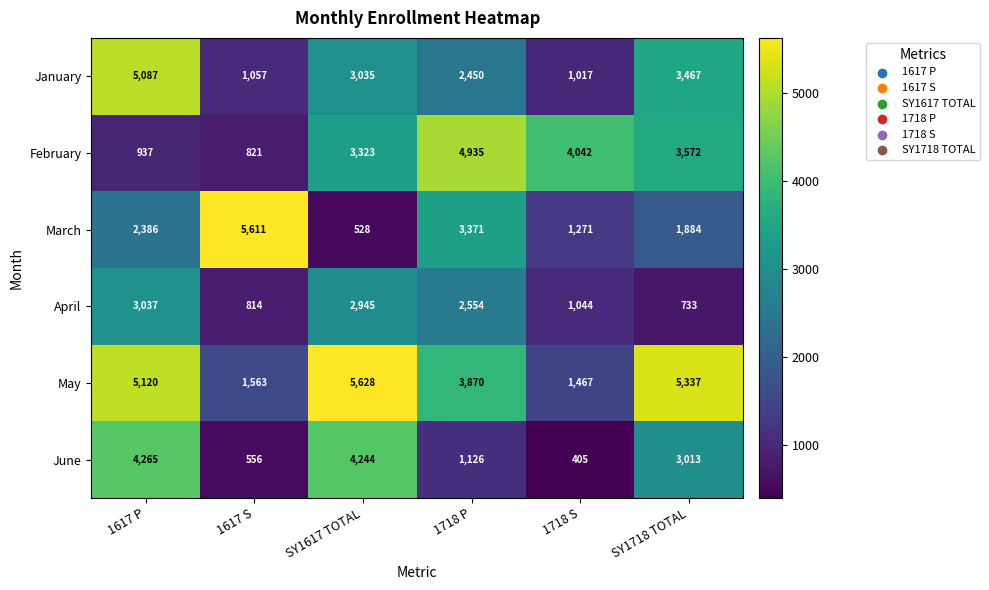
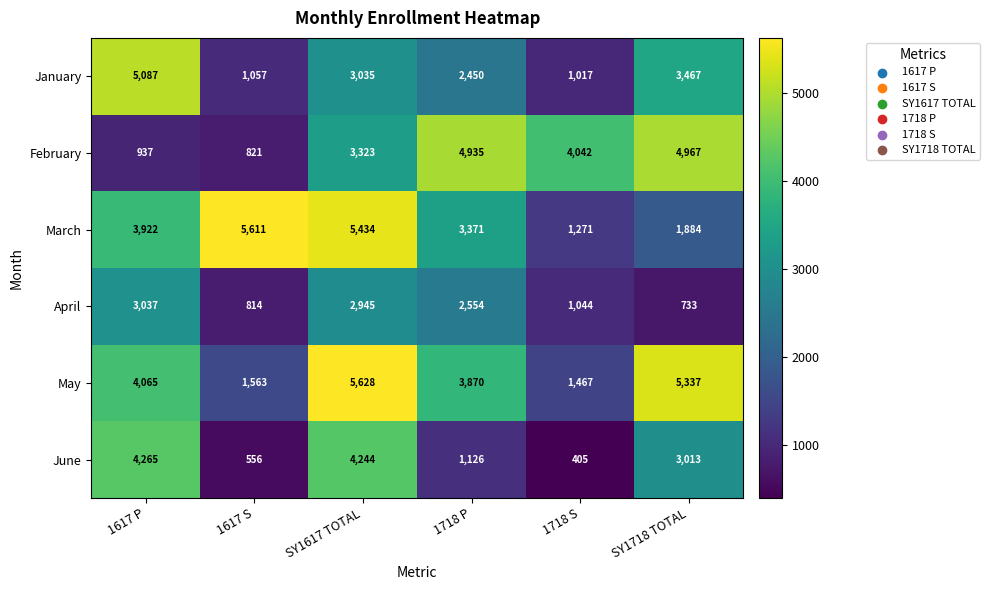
  {
    "January": {
      "1617 P": "5,087",
      "1617 S": "1,057",
      "SY1617 TOTAL": "3,035",
      "1718 P": "2,450",
      "1718 S": "1,017",
      "SY1718 TOTAL": "3,467"
    },
    "February": {
      "1617 P": "937",
      "1617 S": "821",
      "SY1617 TOTAL": "3,323",
      "1718 P": "4,935",
      "1718 S": "4,042",
-     "SY1718 TOTAL": "3,572"
+     "SY1718 TOTAL": "4,967"
    },
    "March": {
-     "1617 P": "2,386",
+     "1617 P": "3,922",
      "1617 S": "5,611",
-     "SY1617 TOTAL": "528",
+     "SY1617 TOTAL": "5,434",
      "1718 P": "3,371",
      "1718 S": "1,271",
      "SY1718 TOTAL": "1,884"
    },
    "April": {
      "1617 P": "3,037",
      "1617 S": "814",
      "SY1617 TOTAL": "2,945",
      "1718 P": "2,554",
      "1718 S": "1,044",
      "SY1718 TOTAL": "733"
    },
    "May": {
-     "1617 P": "5,120",
+     "1617 P": "4,065",
      "1617 S": "1,563",
      "SY1617 TOTAL": "5,628",
      "1718 P": "3,870",
      "1718 S": "1,467",
      "SY1718 TOTAL": "5,337"
    },
    "June": {
      "1617 P": "4,265",
      "1617 S": "556",
      "SY1617 TOTAL": "4,244",
      "1718 P": "1,126",
      "1718 S": "405",
      "SY1718 TOTAL": "3,013"
    }
  }
